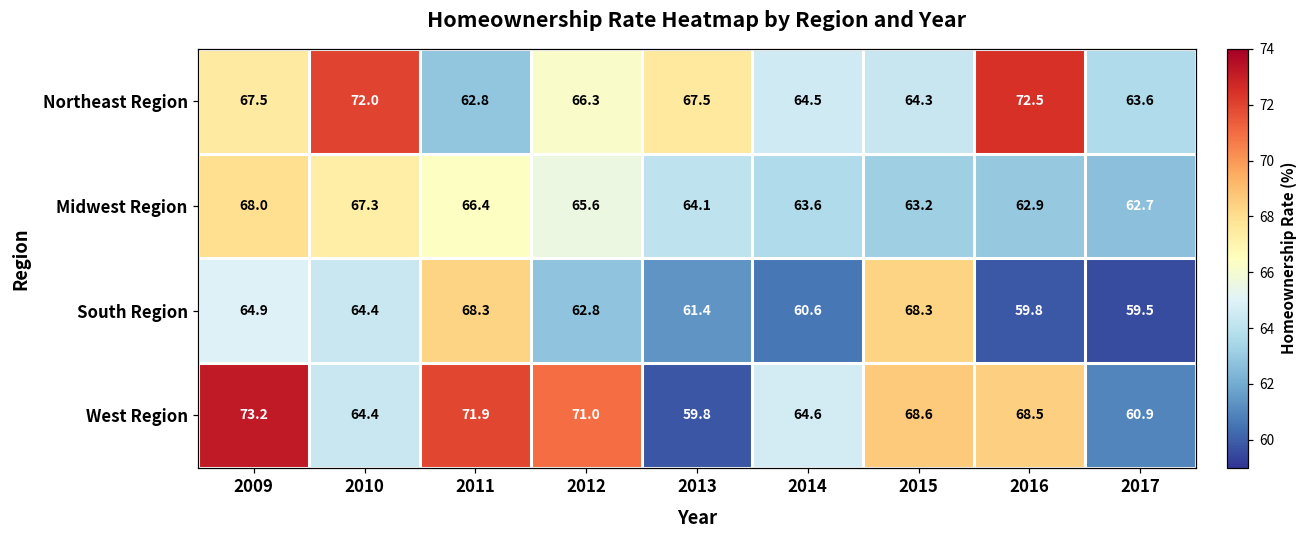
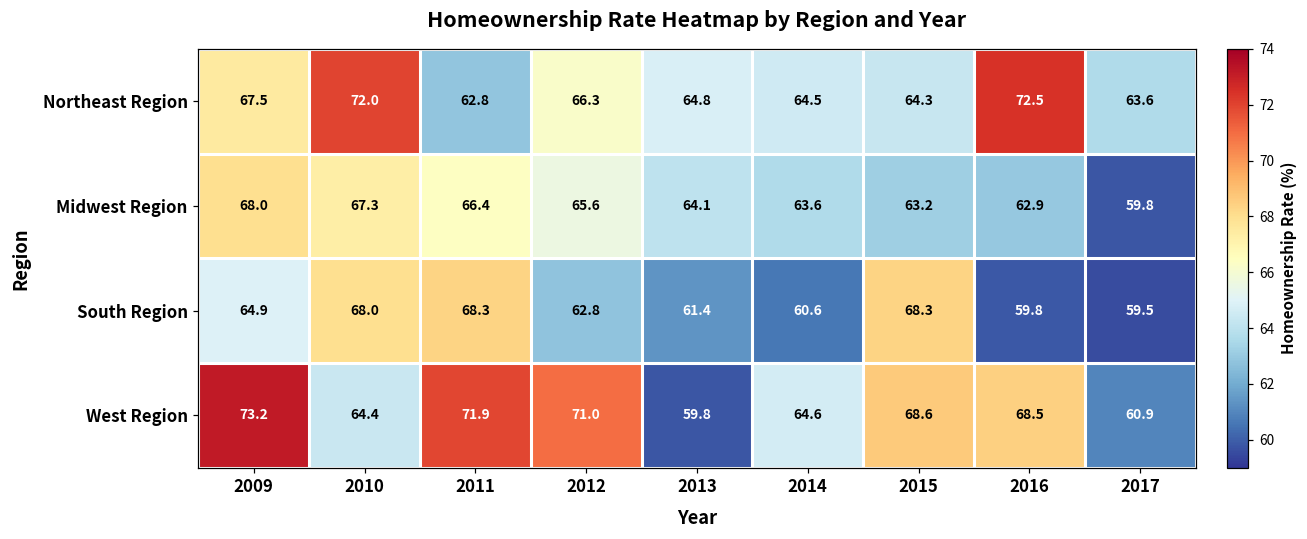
  {
    "Northeast Region": {
      "2009": 67.5,
      "2010": 72.0,
      "2011": 62.8,
      "2012": 66.3,
-     "2013": 67.5,
+     "2013": 64.8,
      "2014": 64.5,
      "2015": 64.3,
      "2016": 72.5,
      "2017": 63.6
    },
    "Midwest Region": {
      "2009": 68.0,
      "2010": 67.3,
      "2011": 66.4,
      "2012": 65.6,
      "2013": 64.1,
      "2014": 63.6,
      "2015": 63.2,
      "2016": 62.9,
-     "2017": 62.7
+     "2017": 59.8
    },
    "South Region": {
      "2009": 64.9,
-     "2010": 64.4,
+     "2010": 68.0,
      "2011": 68.3,
      "2012": 62.8,
      "2013": 61.4,
      "2014": 60.6,
      "2015": 68.3,
      "2016": 59.8,
      "2017": 59.5
    },
    "West Region": {
      "2009": 73.2,
      "2010": 64.4,
      "2011": 71.9,
      "2012": 71.0,
      "2013": 59.8,
      "2014": 64.6,
      "2015": 68.6,
      "2016": 68.5,
      "2017": 60.9
    }
  }
